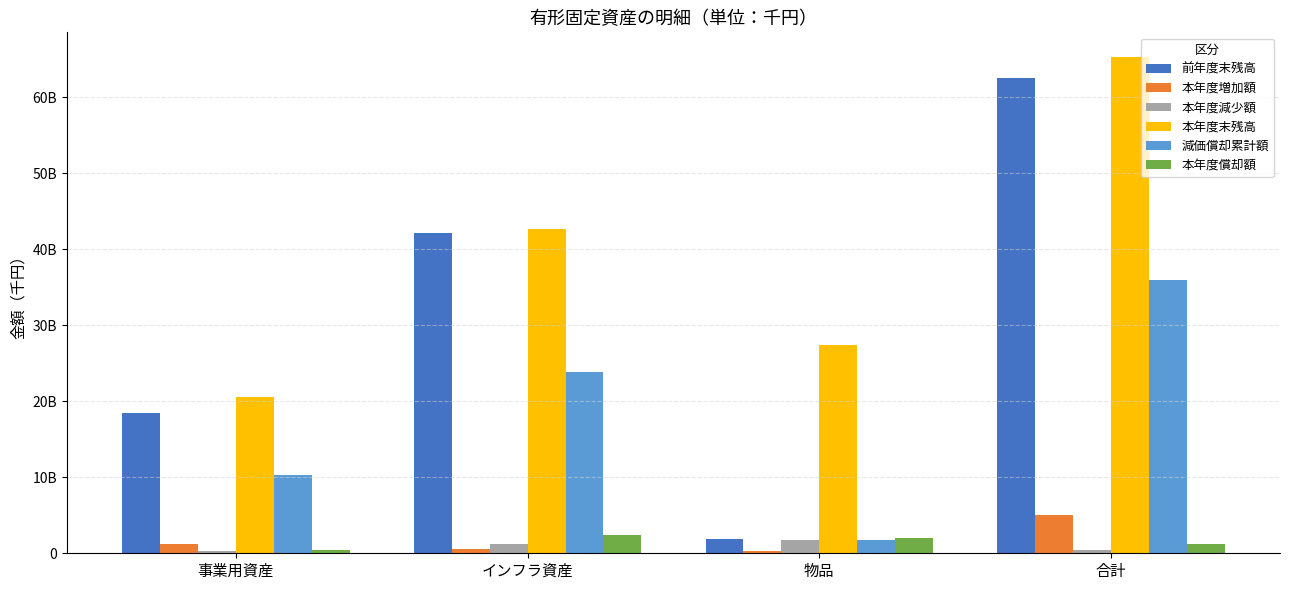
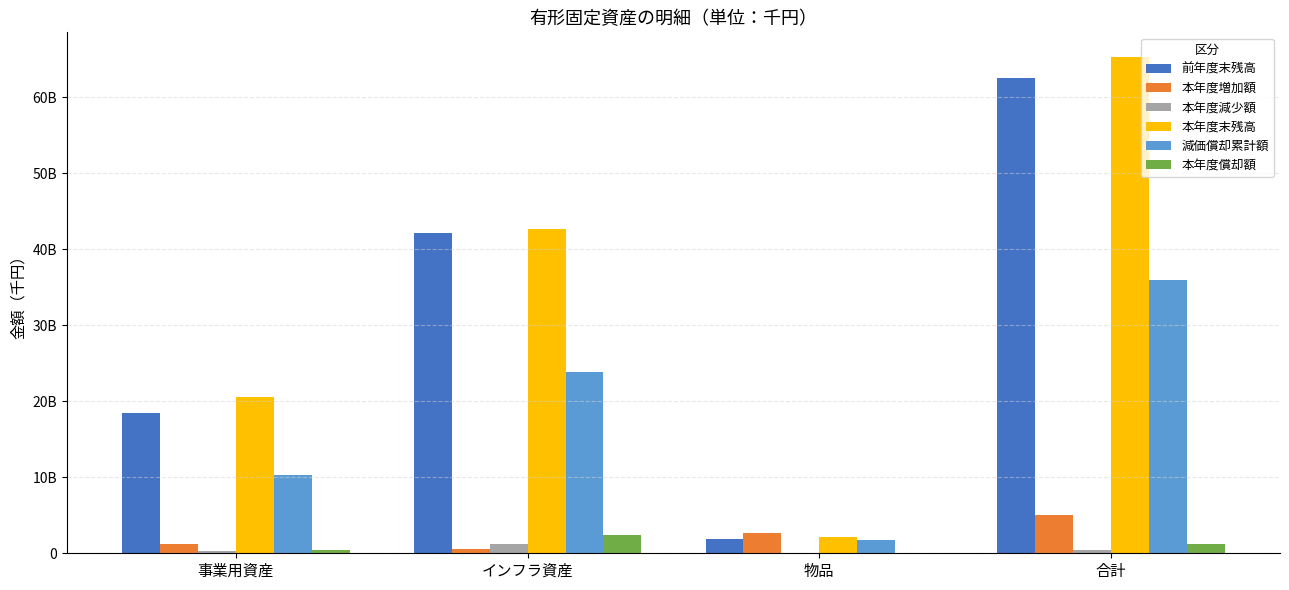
  {
    "本年度増加額": {
      "事業用資産": 1000000000,
      "インフラ資産": 1000000000,
-     "物品": 0,
+     "物品": 3000000000,
      "合計": 5000000000
    },
    "本年度減少額": {
      "インフラ資産": 1000000000,
-     "物品": 2000000000,
+     "物品": 0,
      "合計": 0
    },
    "本年度末残高": {
      "事業用資産": 20000000000,
      "インフラ資産": 43000000000,
-     "物品": 27000000000,
+     "物品": 2000000000,
      "合計": 65000000000
    },
    "本年度償却額": {
      "事業用資産": 0,
      "インフラ資産": 2000000000,
-     "物品": 2000000000,
+     "物品": 0,
      "合計": 1000000000
    }
  }
